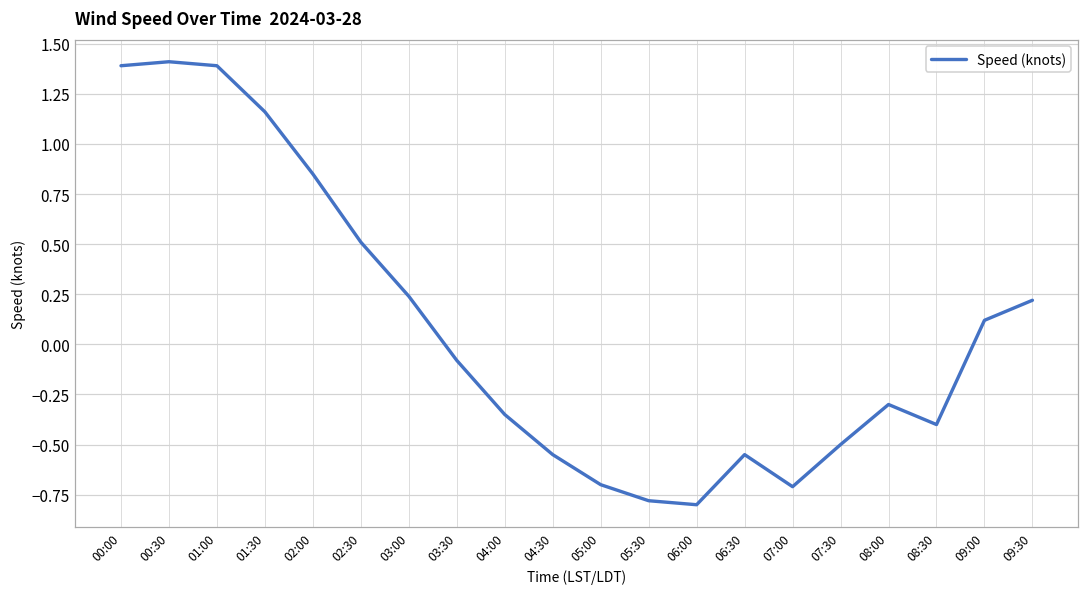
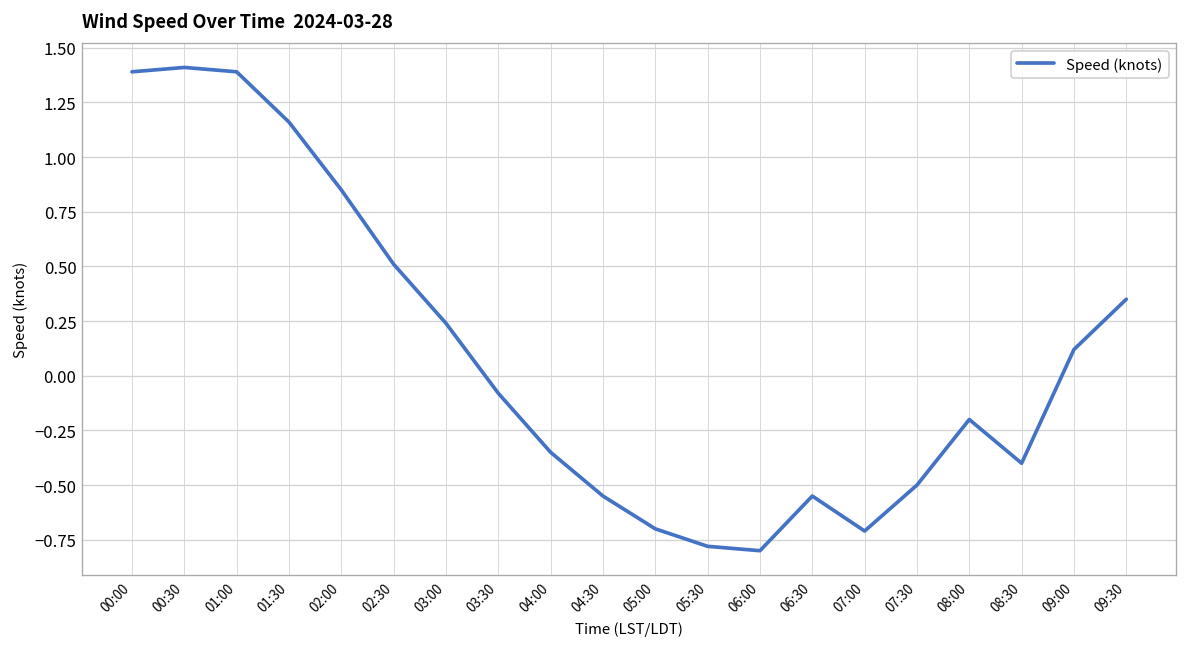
  {
    "00:00": 1.39,
    "00:30": 1.41,
    "01:00": 1.39,
    "01:30": 1.16,
    "02:00": 0.85,
    "02:30": 0.51,
    "03:00": 0.24,
    "03:30": -0.08,
    "04:00": -0.35,
    "04:30": -0.55,
    "05:00": -0.70,
    "05:30": -0.78,
    "06:00": -0.80,
    "06:30": -0.55,
    "07:00": -0.71,
    "07:30": -0.50,
-   "08:00": -0.3,
+   "08:00": -0.2,
    "08:30": -0.40,
    "09:00": 0.12,
-   "09:30": 0.22
+   "09:30": 0.35
  }
